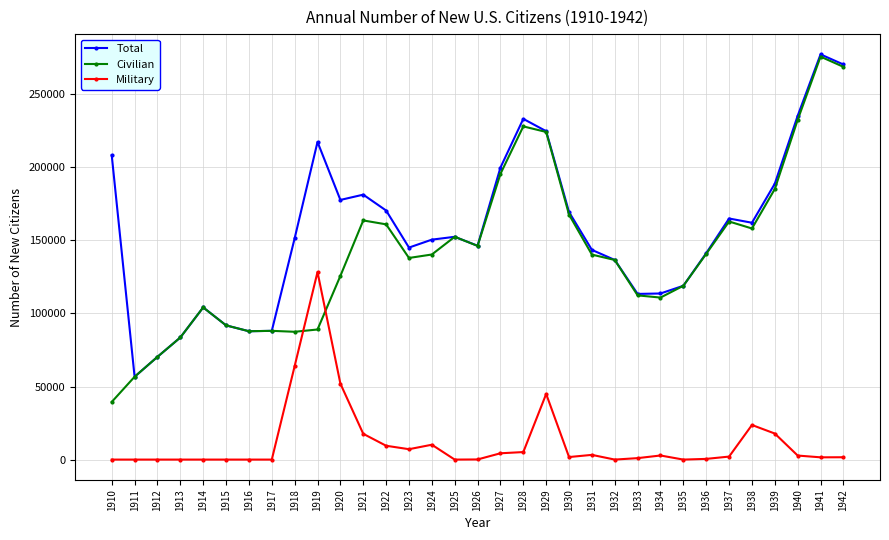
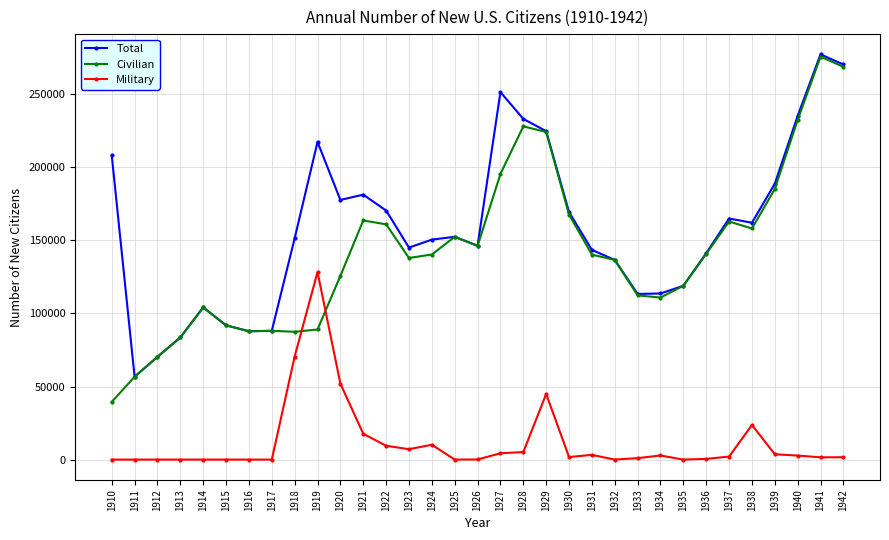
  {
    "Total": {
      "1910": 208000,
      "1918": 151000,
      "1919": 217000,
      "1920": 178000,
      "1921": 181000,
      "1922": 170000,
      "1923": 145000,
      "1924": 151000,
-     "1927": 200000,
+     "1927": 251000,
      "1928": 233000,
      "1931": 143000,
      "1934": 114000,
      "1937": 165000,
      "1938": 162000,
      "1939": 189000,
      "1940": 235000
    },
    "Civilian": {
      "1910": 39000,
      "1918": 87000,
      "1919": 89000,
      "1920": 126000,
      "1921": 164000,
      "1922": 161000,
      "1923": 138000,
      "1924": 140000,
      "1927": 195000,
      "1928": 228000,
      "1931": 140000,
      "1934": 111000,
      "1937": 163000,
      "1938": 158000,
      "1939": 185000,
      "1940": 233000
    },
    "Military": {
      "1910": 0,
      "1911": 0,
      "1912": 0,
      "1913": 0,
      "1914": 0,
      "1915": 0,
      "1916": 0,
      "1917": 0,
-     "1918": 64000,
+     "1918": 71000,
      "1919": 128000,
      "1920": 52000,
      "1921": 18000,
      "1922": 9000,
      "1923": 7000,
      "1924": 10000,
      "1925": 0,
      "1926": 0,
      "1927": 4000,
      "1928": 5000,
      "1929": 45000,
      "1930": 2000,
      "1931": 3000,
      "1932": 0,
      "1933": 1000,
      "1934": 3000,
      "1935": 0,
      "1936": 0,
      "1937": 2000,
      "1938": 24000,
-     "1939": 18000,
+     "1939": 4000,
      "1940": 3000,
      "1941": 2000,
      "1942": 2000
    }
  }
